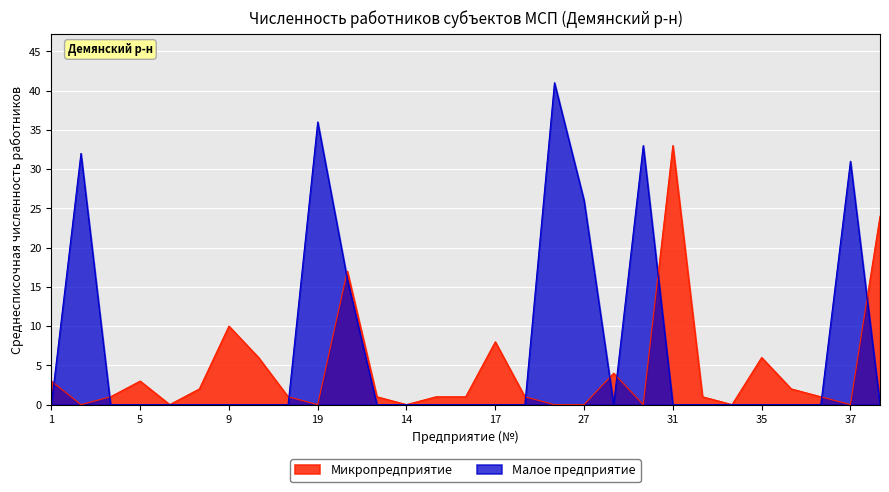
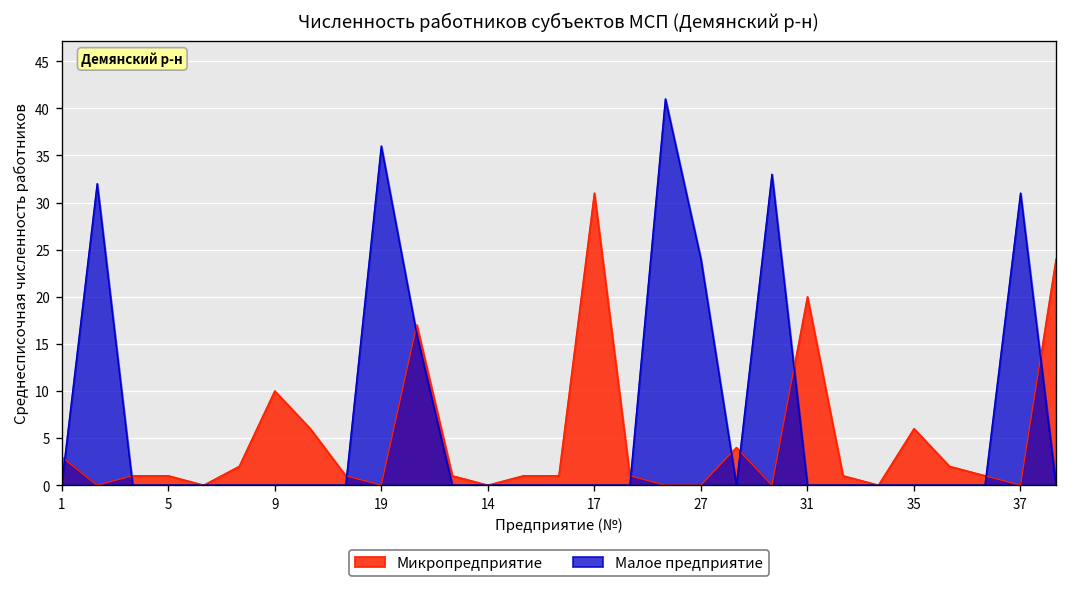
  {
    "Микропредприятие": {
      "1": 3,
-     "5": 3,
+     "5": 1,
      "9": 10,
      "19": 0,
-     "17": 8,
+     "17": 31,
      "27": 0,
-     "31": 33,
+     "31": 20,
      "35": 6,
      "37": 0
    },
    "Малое предприятие": {
      "1": 0,
      "5": 0,
      "9": 0,
      "19": 36,
      "17": 0,
-     "27": 26,
+     "27": 24,
      "31": 0,
      "35": 0,
      "37": 31
    }
  }
